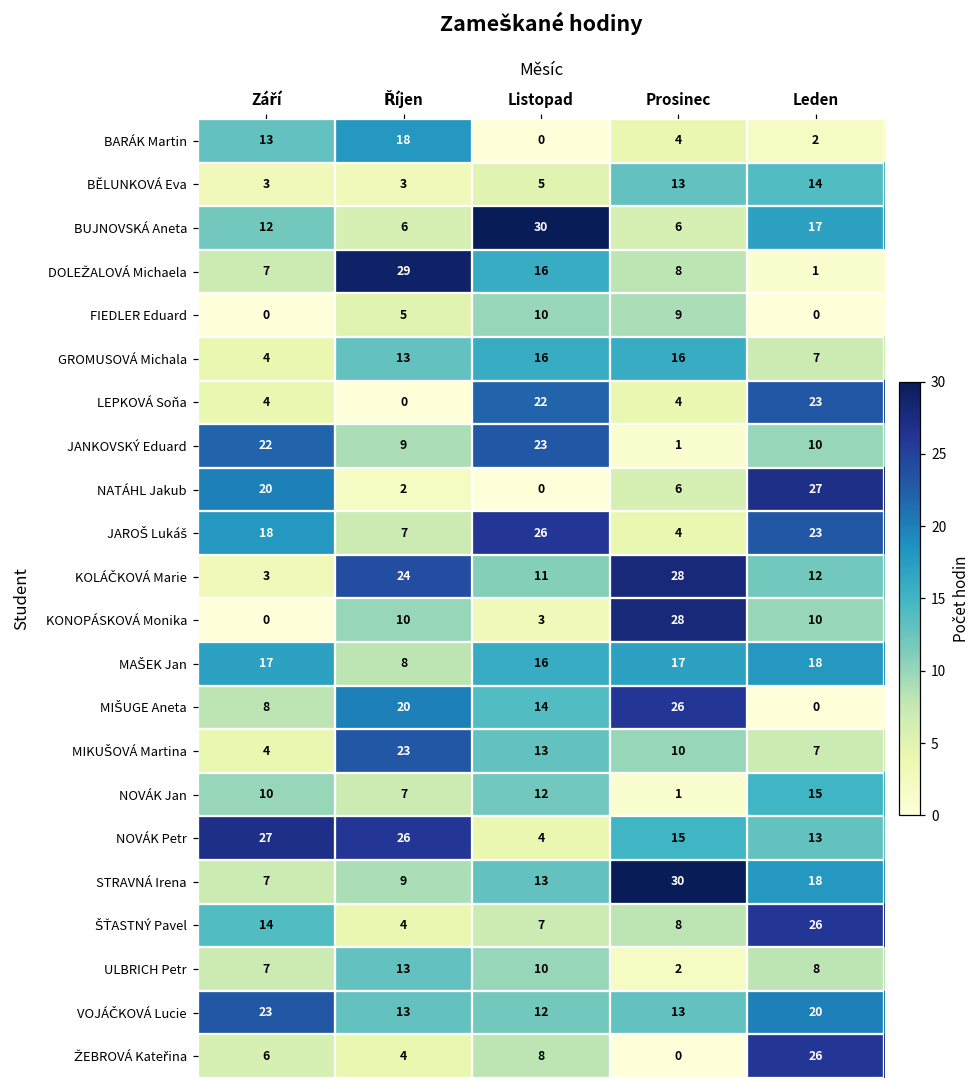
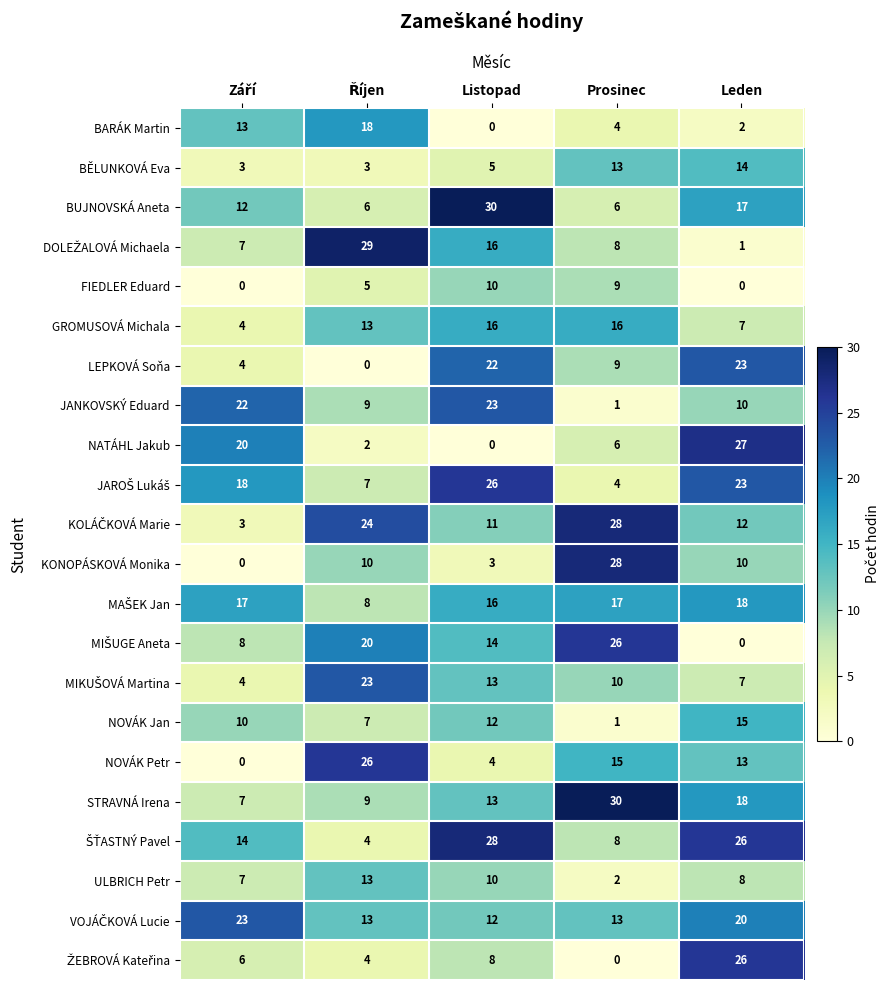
  {
    "BARÁK Martin": {
      "Září": 13,
      "Říjen": 18,
      "Listopad": 0,
      "Prosinec": 4,
      "Leden": 2
    },
    "BĚLUNKOVÁ Eva": {
      "Září": 3,
      "Říjen": 3,
      "Listopad": 5,
      "Prosinec": 13,
      "Leden": 14
    },
    "BUJNOVSKÁ Aneta": {
      "Září": 12,
      "Říjen": 6,
      "Listopad": 30,
      "Prosinec": 6,
      "Leden": 17
    },
    "DOLEŽALOVÁ Michaela": {
      "Září": 7,
      "Říjen": 29,
      "Listopad": 16,
      "Prosinec": 8,
      "Leden": 1
    },
    "FIEDLER Eduard": {
      "Září": 0,
      "Říjen": 5,
      "Listopad": 10,
      "Prosinec": 9,
      "Leden": 0
    },
    "GROMUSOVÁ Michala": {
      "Září": 4,
      "Říjen": 13,
      "Listopad": 16,
      "Prosinec": 16,
      "Leden": 7
    },
    "LEPKOVÁ Soňa": {
      "Září": 4,
      "Říjen": 0,
      "Listopad": 22,
-     "Prosinec": 4,
+     "Prosinec": 9,
      "Leden": 23
    },
    "JANKOVSKÝ Eduard": {
      "Září": 22,
      "Říjen": 9,
      "Listopad": 23,
      "Prosinec": 1,
      "Leden": 10
    },
    "NATÁHL Jakub": {
      "Září": 20,
      "Říjen": 2,
      "Listopad": 0,
      "Prosinec": 6,
      "Leden": 27
    },
    "JAROŠ Lukáš": {
      "Září": 18,
      "Říjen": 7,
      "Listopad": 26,
      "Prosinec": 4,
      "Leden": 23
    },
    "KOLÁČKOVÁ Marie": {
      "Září": 3,
      "Říjen": 24,
      "Listopad": 11,
      "Prosinec": 28,
      "Leden": 12
    },
    "KONOPÁSKOVÁ Monika": {
      "Září": 0,
      "Říjen": 10,
      "Listopad": 3,
      "Prosinec": 28,
      "Leden": 10
    },
    "MAŠEK Jan": {
      "Září": 17,
      "Říjen": 8,
      "Listopad": 16,
      "Prosinec": 17,
      "Leden": 18
    },
    "MIŠUGE Aneta": {
      "Září": 8,
      "Říjen": 20,
      "Listopad": 14,
      "Prosinec": 26,
      "Leden": 0
    },
    "MIKUŠOVÁ Martina": {
      "Září": 4,
      "Říjen": 23,
      "Listopad": 13,
      "Prosinec": 10,
      "Leden": 7
    },
    "NOVÁK Jan": {
      "Září": 10,
      "Říjen": 7,
      "Listopad": 12,
      "Prosinec": 1,
      "Leden": 15
    },
    "NOVÁK Petr": {
-     "Září": 27,
+     "Září": 0,
      "Říjen": 26,
      "Listopad": 4,
      "Prosinec": 15,
      "Leden": 13
    },
    "STRAVNÁ Irena": {
      "Září": 7,
      "Říjen": 9,
      "Listopad": 13,
      "Prosinec": 30,
      "Leden": 18
    },
    "ŠŤASTNÝ Pavel": {
      "Září": 14,
      "Říjen": 4,
-     "Listopad": 7,
+     "Listopad": 28,
      "Prosinec": 8,
      "Leden": 26
    },
    "ULBRICH Petr": {
      "Září": 7,
      "Říjen": 13,
      "Listopad": 10,
      "Prosinec": 2,
      "Leden": 8
    },
    "VOJÁČKOVÁ Lucie": {
      "Září": 23,
      "Říjen": 13,
      "Listopad": 12,
      "Prosinec": 13,
      "Leden": 20
    },
    "ŽEBROVÁ Kateřina": {
      "Září": 6,
      "Říjen": 4,
      "Listopad": 8,
      "Prosinec": 0,
      "Leden": 26
    }
  }
